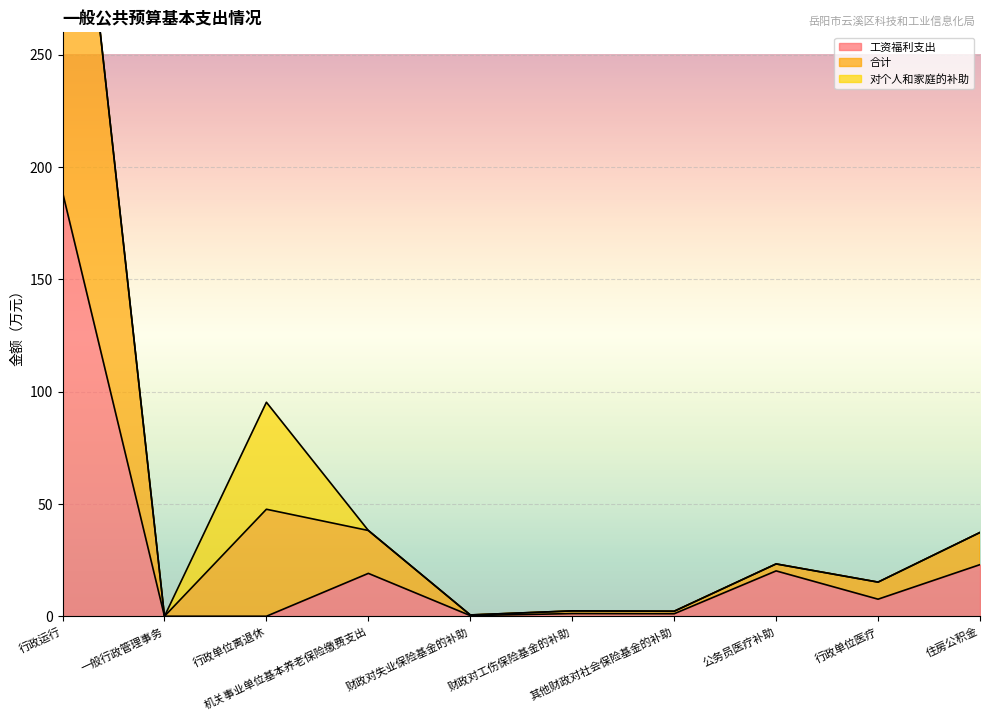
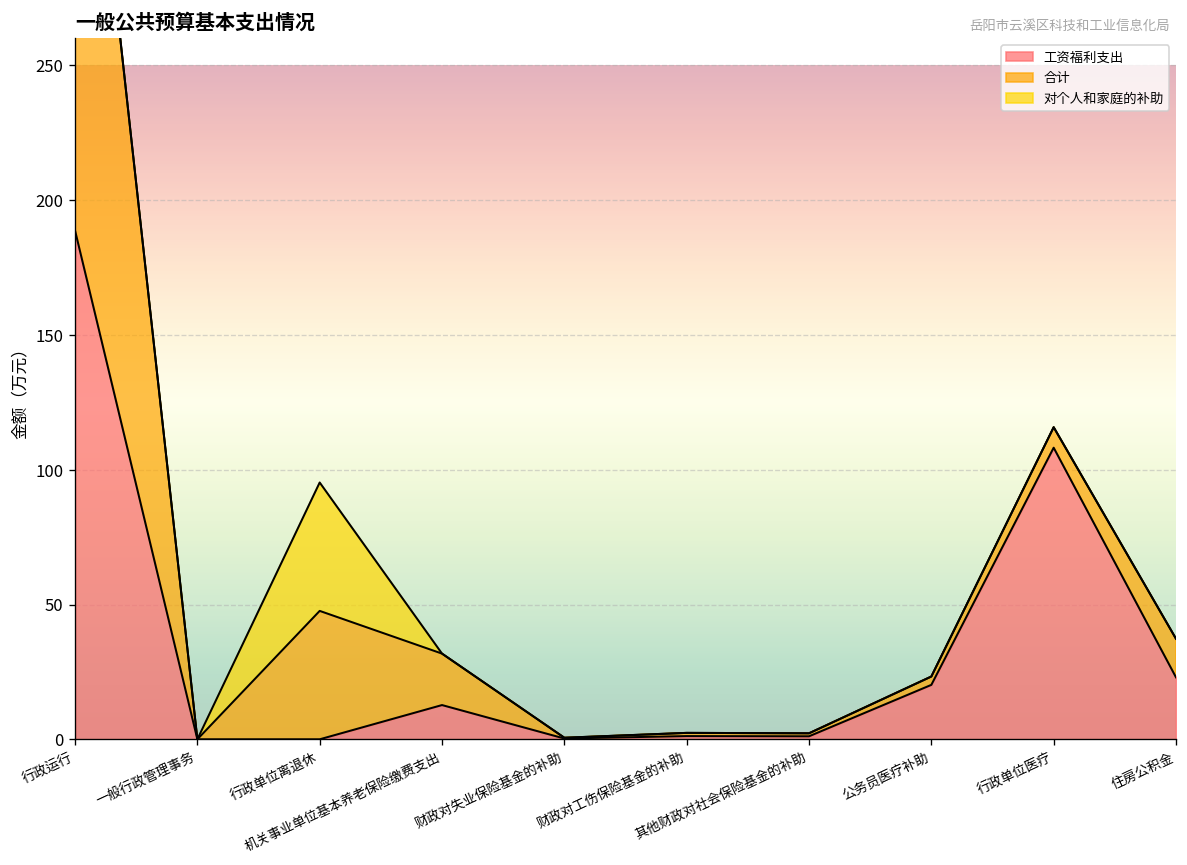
  {
    "工资福利支出": {
      "行政运行": 189,
      "行政单位离退休": 0,
-     "机关事业单位基本养老保险缴费支出": 19,
+     "机关事业单位基本养老保险缴费支出": 13,
      "财政对工伤保险基金的补助": 1,
      "公务员医疗补助": 20,
-     "行政单位医疗": 8,
+     "行政单位医疗": 108,
      "住房公积金": 23
    }
  }
